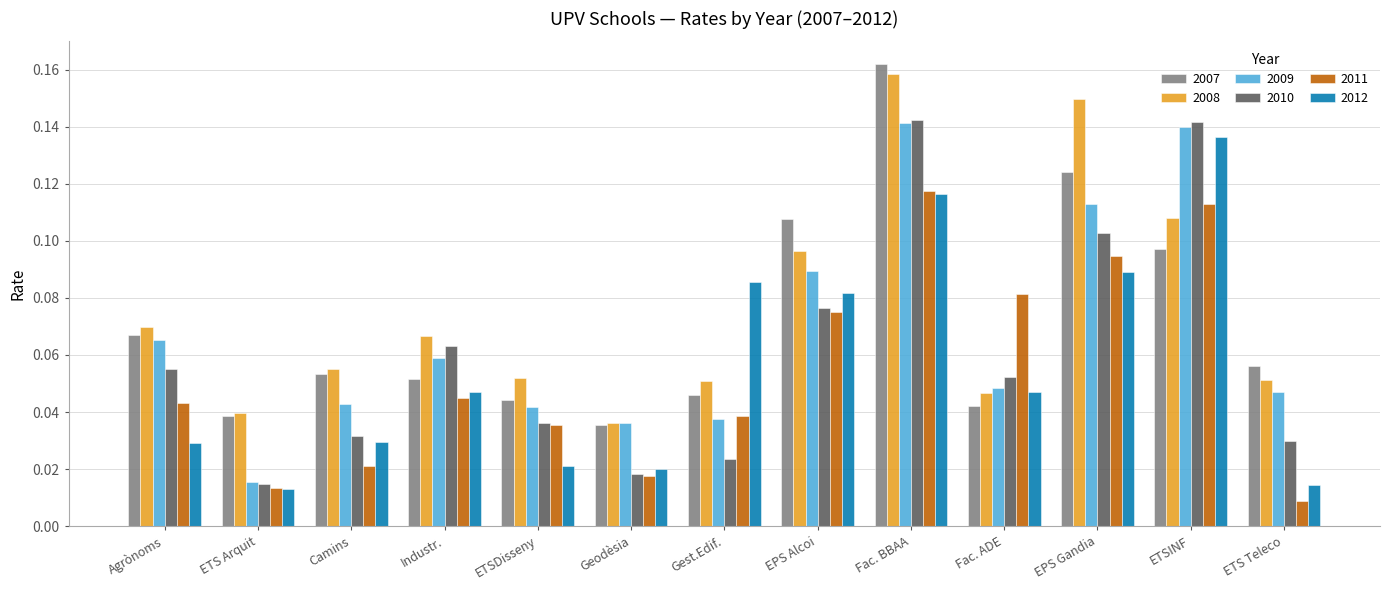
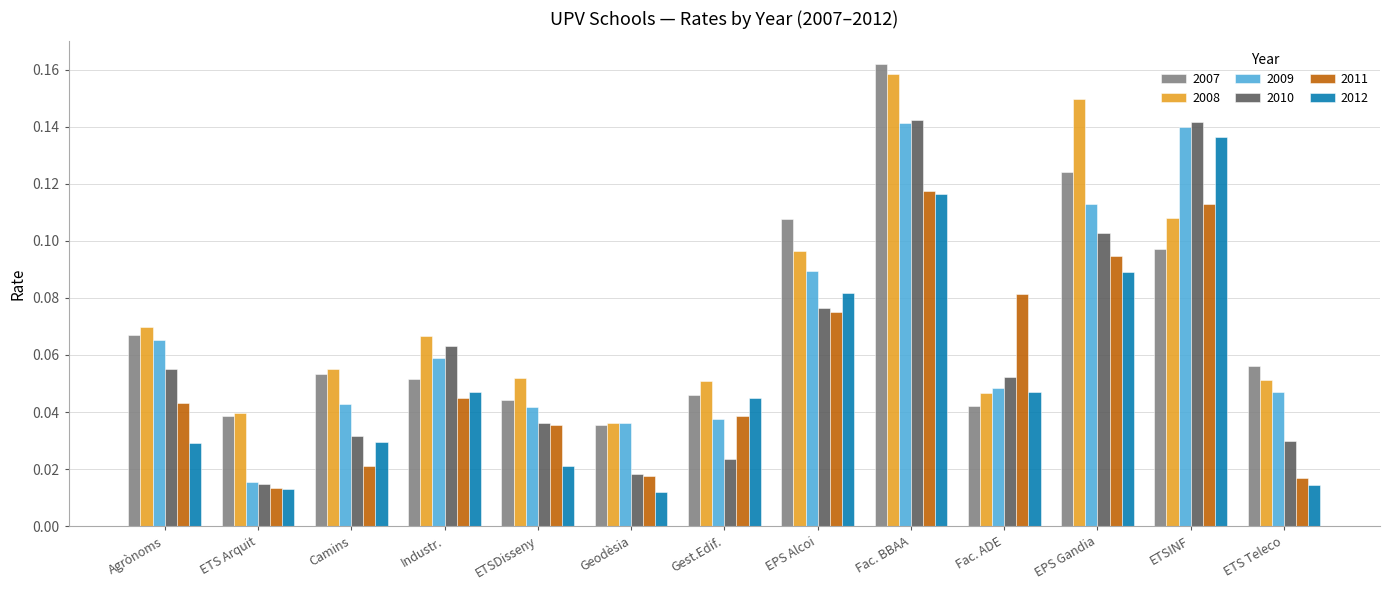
  {
    "2007": {
      "Agrònoms": 0.067,
      "ETS Arquit": 0.039,
      "Camins": 0.053,
      "Industr.": 0.051,
      "ETSDisseny": 0.044,
      "Geodèsia": 0.035,
      "Gest.Edif.": 0.046,
      "EPS Alcoi": 0.108,
      "Fac. BBAA": 0.162,
      "Fac. ADE": 0.042,
      "EPS Gandia": 0.124,
      "ETSINF": 0.097,
      "ETS Teleco": 0.056
    },
    "2008": {
      "Agrònoms": 0.070,
      "ETS Arquit": 0.040,
      "Camins": 0.055,
      "Industr.": 0.067,
      "ETSDisseny": 0.052,
      "Geodèsia": 0.036,
      "Gest.Edif.": 0.051,
      "EPS Alcoi": 0.097,
      "Fac. BBAA": 0.158,
      "Fac. ADE": 0.047,
      "EPS Gandia": 0.150,
      "ETSINF": 0.108,
      "ETS Teleco": 0.051
    },
    "2009": {
      "Agrònoms": 0.065,
      "ETS Arquit": 0.015,
      "Camins": 0.043,
      "Industr.": 0.059,
      "ETSDisseny": 0.042,
      "Geodèsia": 0.036,
      "Gest.Edif.": 0.037,
      "EPS Alcoi": 0.089,
      "Fac. BBAA": 0.141,
      "Fac. ADE": 0.048,
      "EPS Gandia": 0.113,
      "ETSINF": 0.140,
      "ETS Teleco": 0.047
    },
    "2010": {
      "Agrònoms": 0.055,
      "ETS Arquit": 0.015,
      "Camins": 0.032,
      "Industr.": 0.063,
      "ETSDisseny": 0.036,
      "Geodèsia": 0.018,
      "Gest.Edif.": 0.024,
      "EPS Alcoi": 0.077,
      "Fac. BBAA": 0.142,
      "Fac. ADE": 0.052,
      "EPS Gandia": 0.103,
      "ETSINF": 0.142,
      "ETS Teleco": 0.030
    },
    "2011": {
      "Agrònoms": 0.043,
      "ETS Arquit": 0.013,
      "Camins": 0.021,
      "Industr.": 0.045,
      "ETSDisseny": 0.035,
      "Geodèsia": 0.018,
      "Gest.Edif.": 0.039,
      "EPS Alcoi": 0.075,
      "Fac. BBAA": 0.117,
      "Fac. ADE": 0.081,
      "EPS Gandia": 0.095,
      "ETSINF": 0.113,
-     "ETS Teleco": 0.009
+     "ETS Teleco": 0.017
    },
    "2012": {
      "Agrònoms": 0.029,
      "ETS Arquit": 0.013,
      "Camins": 0.030,
      "Industr.": 0.047,
      "ETSDisseny": 0.021,
-     "Geodèsia": 0.020,
-     "Gest.Edif.": 0.086,
+     "Geodèsia": 0.012,
+     "Gest.Edif.": 0.045,
      "EPS Alcoi": 0.082,
      "Fac. BBAA": 0.116,
      "Fac. ADE": 0.047,
      "EPS Gandia": 0.089,
      "ETSINF": 0.136,
      "ETS Teleco": 0.014
    }
  }
